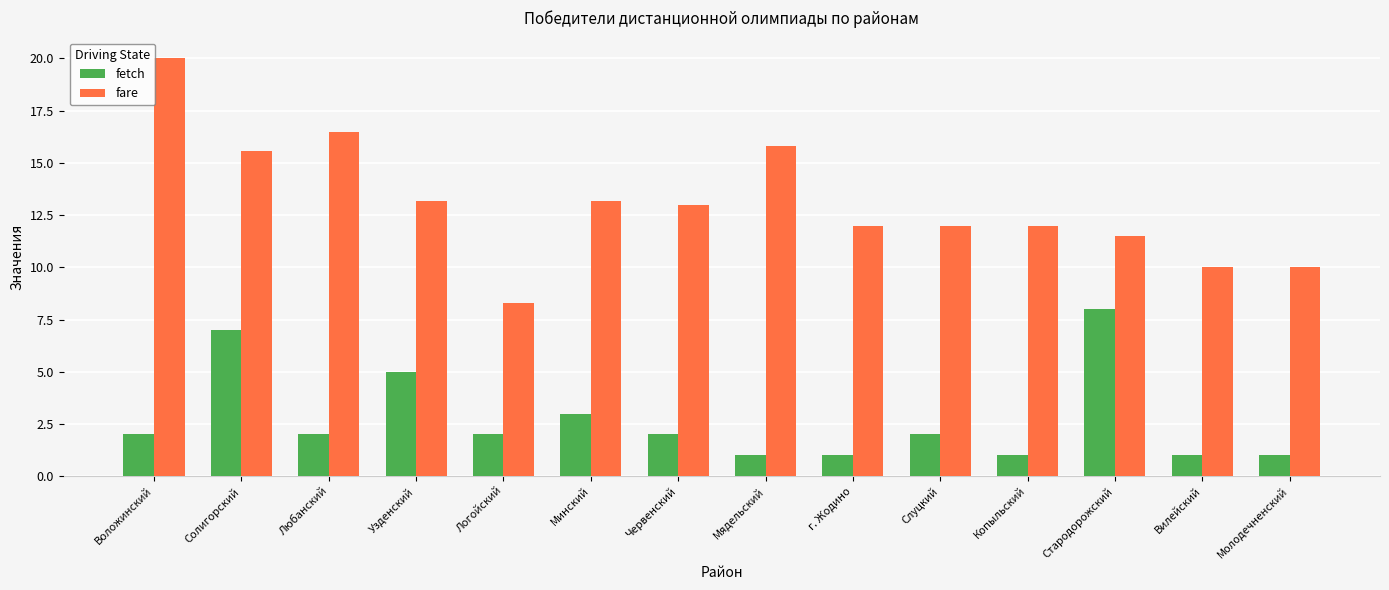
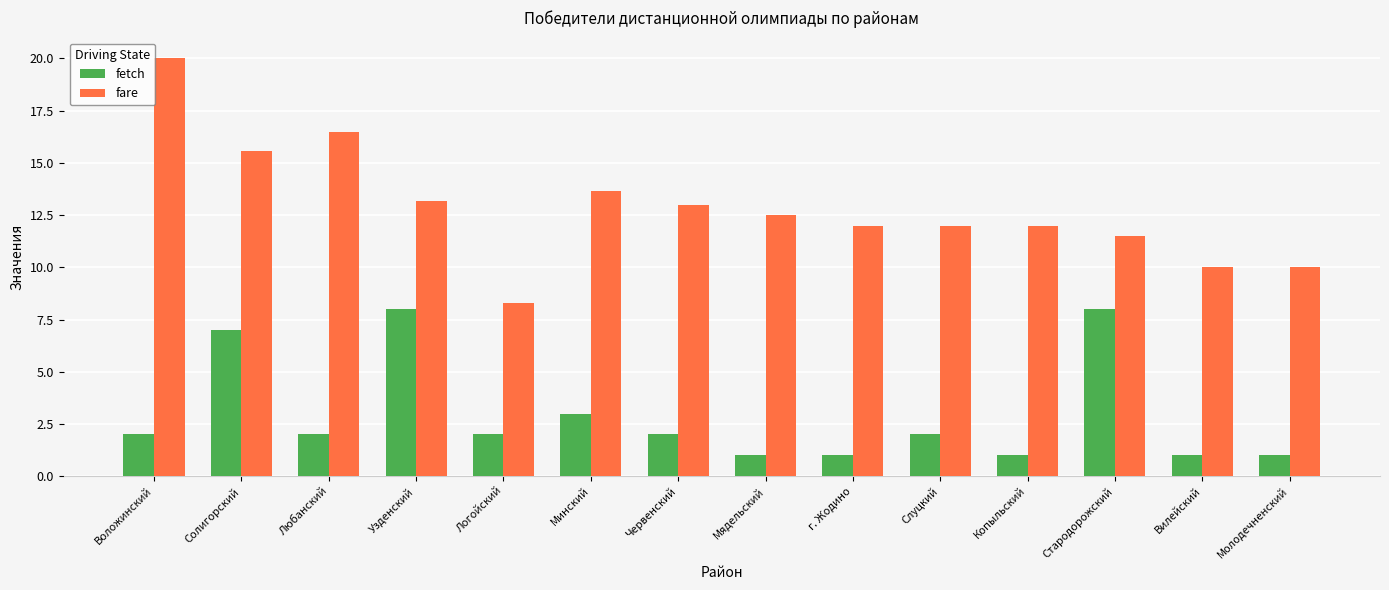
  {
    "fetch": {
      "Воложинский": 2,
      "Солигорский": 7,
      "Любанский": 2,
-     "Узденский": 5,
+     "Узденский": 8,
      "Логойский": 2,
      "Минский": 3,
      "Червенский": 2,
      "Мядельский": 1,
      "г. Жодино": 1,
      "Слуцкий": 2,
      "Копыльский": 1,
      "Стародорожский": 8,
      "Вилейский": 1,
      "Молодечненский": 1
    },
    "fare": {
      "Воложинский": 20.0,
      "Солигорский": 15.6,
      "Любанский": 16.5,
      "Узденский": 13.2,
      "Логойский": 8.3,
-     "Минский": 13.2,
+     "Минский": 13.7,
      "Червенский": 13.0,
-     "Мядельский": 15.8,
+     "Мядельский": 12.5,
      "г. Жодино": 12.0,
      "Слуцкий": 12.0,
      "Копыльский": 12.0,
      "Стародорожский": 11.5,
      "Вилейский": 10.0,
      "Молодечненский": 10.0
    }
  }
